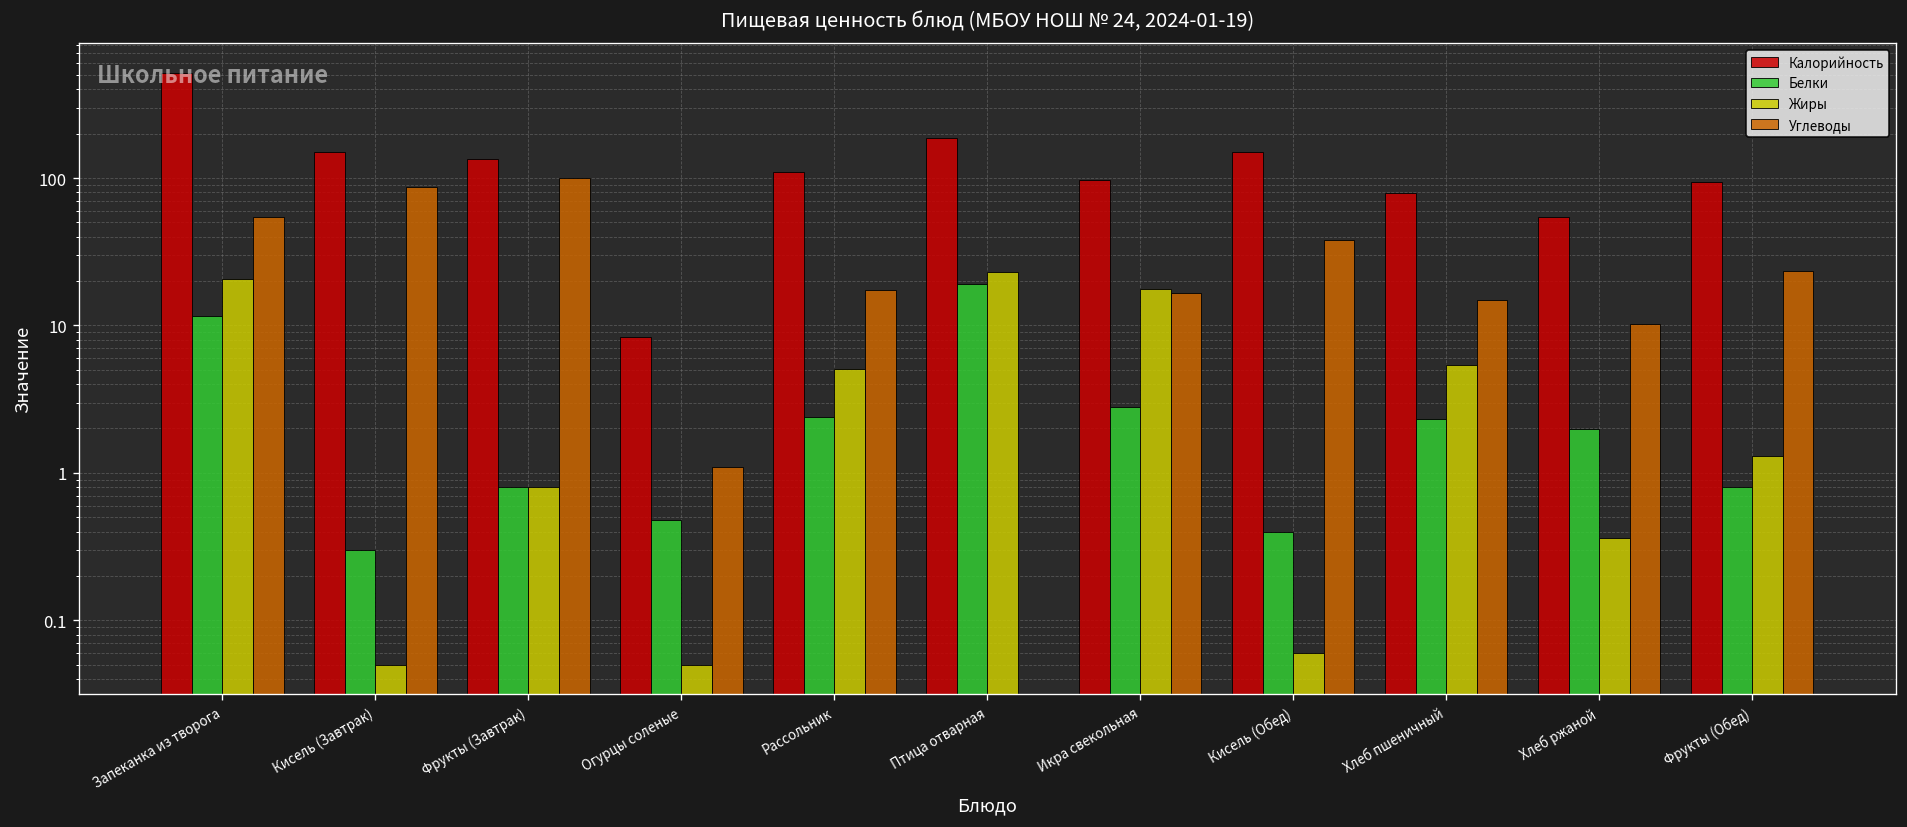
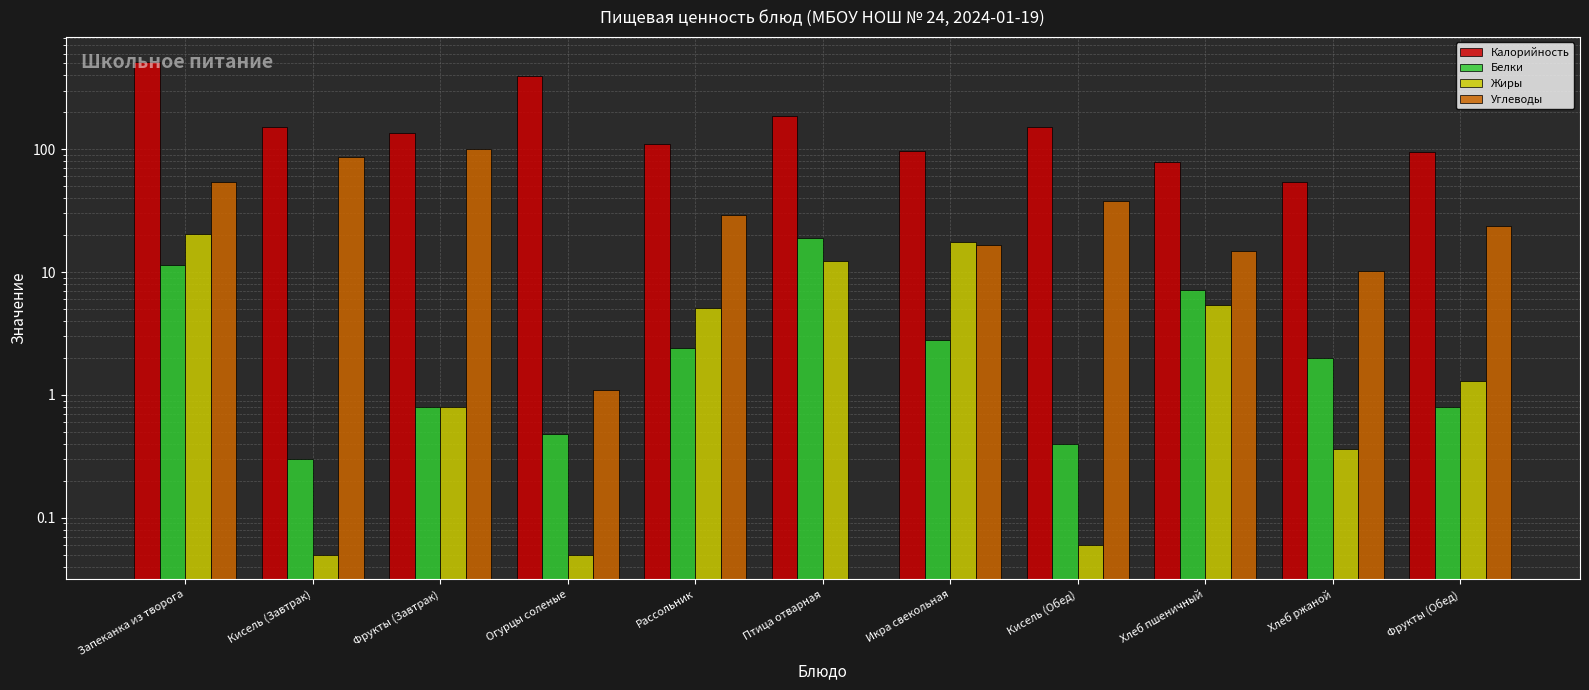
  {
    "Калорийность": {
      "Запеканка из творога": 520,
      "Кисель (Завтрак)": 150,
      "Фрукты (Завтрак)": 130,
-     "Огурцы соленые": 8,
+     "Огурцы соленые": 390,
      "Рассольник": 110,
      "Птица отварная": 190,
      "Икра свекольная": 100,
      "Кисель (Обед)": 150,
      "Хлеб пшеничный": 80,
      "Хлеб ржаной": 50,
      "Фрукты (Обед)": 90
    },
    "Белки": {
      "Запеканка из творога": 12,
      "Кисель (Завтрак)": 0.3,
      "Фрукты (Завтрак)": 0.8,
      "Огурцы соленые": 0.5,
      "Рассольник": 2.4,
      "Птица отварная": 19,
      "Икра свекольная": 2.8,
      "Кисель (Обед)": 0.4,
-     "Хлеб пшеничный": 2.3,
+     "Хлеб пшеничный": 7,
      "Хлеб ржаной": 2.0,
      "Фрукты (Обед)": 0.8
    },
    "Жиры": {
      "Запеканка из творога": 21,
      "Кисель (Завтрак)": 0.050,
      "Фрукты (Завтрак)": 0.8,
      "Огурцы соленые": 0.050,
      "Рассольник": 5,
-     "Птица отварная": 23,
+     "Птица отварная": 12,
      "Икра свекольная": 18,
      "Кисель (Обед)": 0.06,
      "Хлеб пшеничный": 5,
      "Хлеб ржаной": 0.36,
      "Фрукты (Обед)": 1.3
    },
    "Углеводы": {
      "Запеканка из творога": 50,
      "Кисель (Завтрак)": 90,
      "Фрукты (Завтрак)": 100,
      "Огурцы соленые": 1.1,
-     "Рассольник": 17,
+     "Рассольник": 29,
      "Икра свекольная": 17,
      "Кисель (Обед)": 38,
      "Хлеб пшеничный": 15,
      "Хлеб ржаной": 10,
      "Фрукты (Обед)": 24
    }
  }
